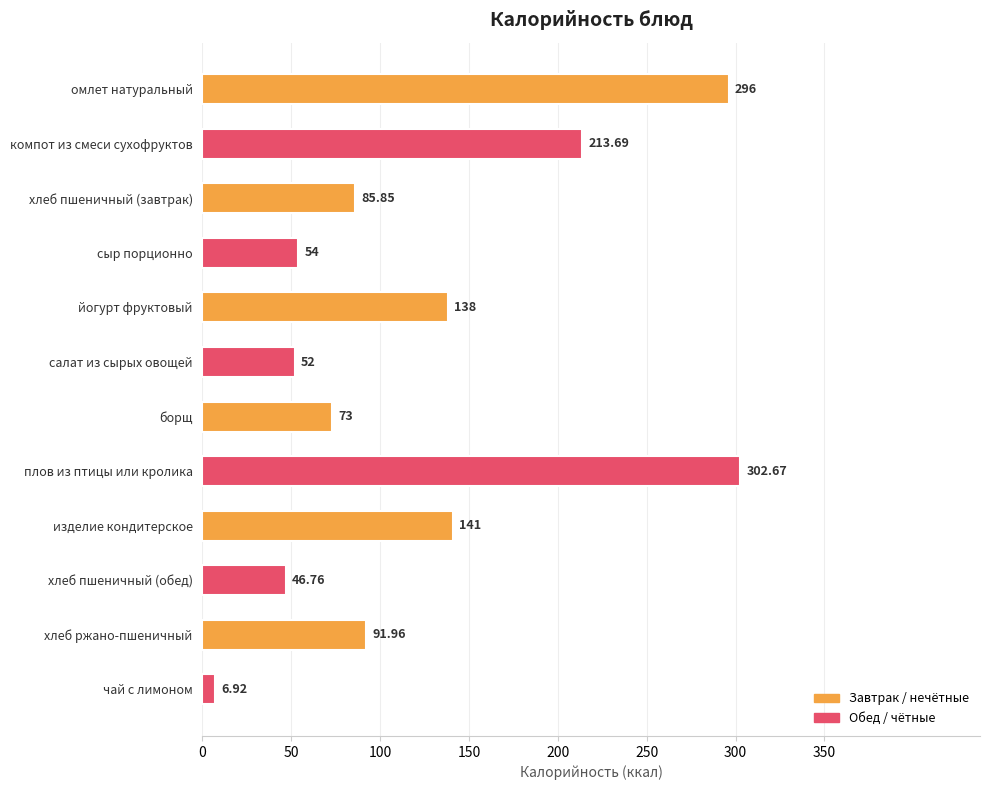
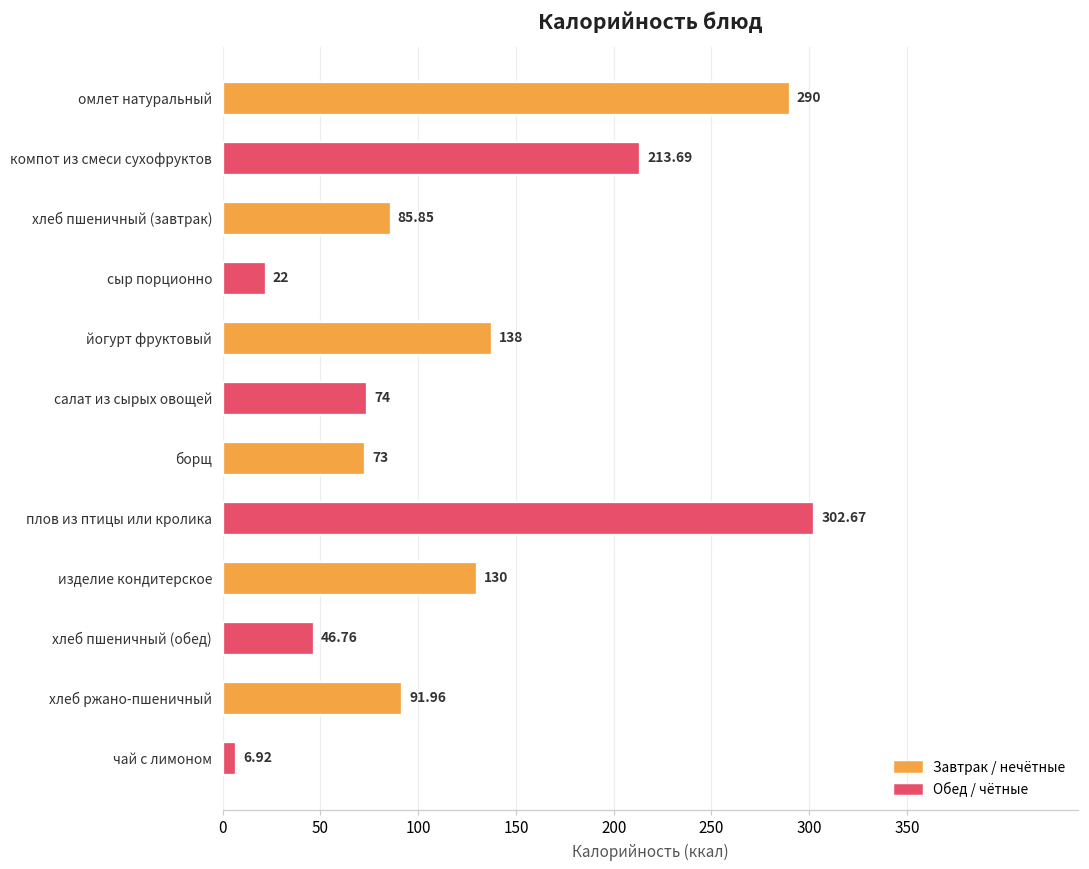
  {
-   "омлет натуральный": 296,
+   "омлет натуральный": 290,
    "компот из смеси сухофруктов": 213.69,
    "хлеб пшеничный (завтрак)": 85.85,
-   "сыр порционно": 54,
+   "сыр порционно": 22,
    "йогурт фруктовый": 138,
-   "салат из сырых овощей": 52,
+   "салат из сырых овощей": 74,
    "борщ": 73,
    "плов из птицы или кролика": 302.67,
-   "изделие кондитерское": 141,
+   "изделие кондитерское": 130,
    "хлеб пшеничный (обед)": 46.76,
    "хлеб ржано-пшеничный": 91.96,
    "чай с лимоном": 6.92
  }
